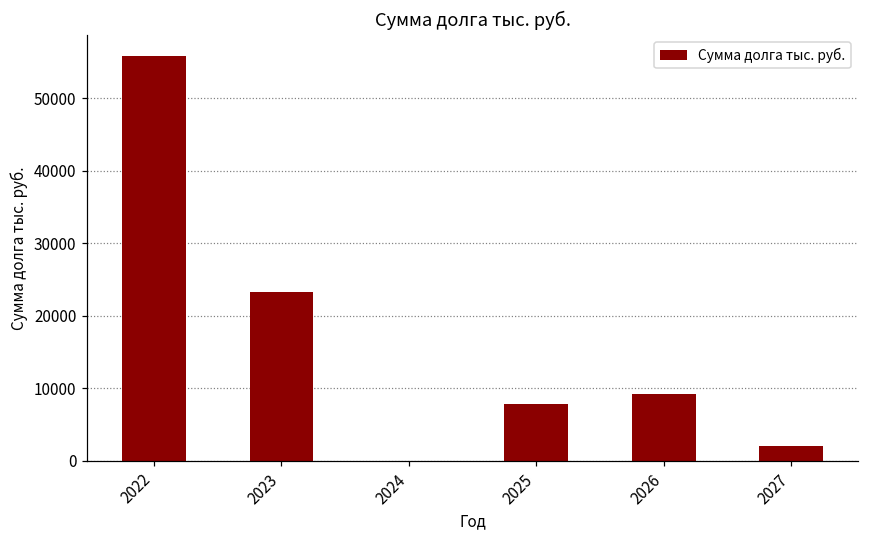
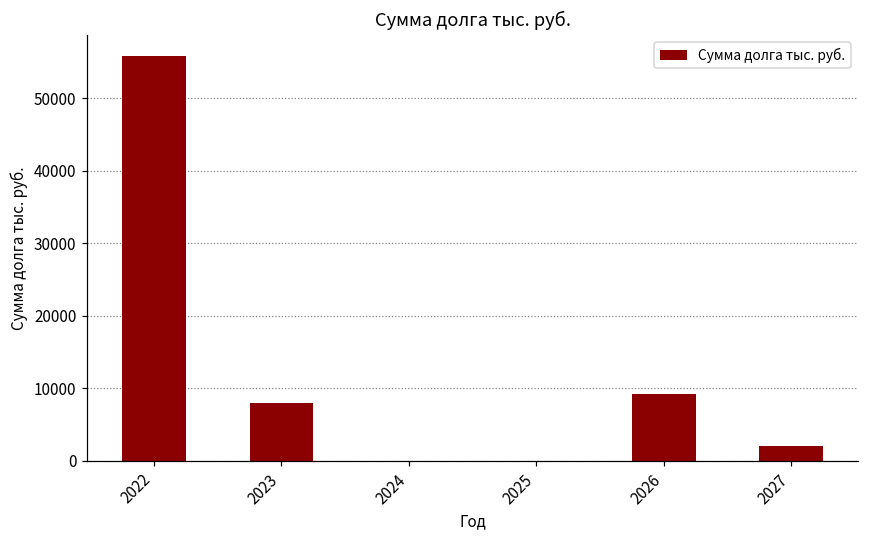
  {
    "2022": 56000,
-   "2023": 23000,
+   "2023": 8000,
    "2024": 0,
-   "2025": 8000,
+   "2025": 0,
    "2026": 9000,
    "2027": 2000
  }
